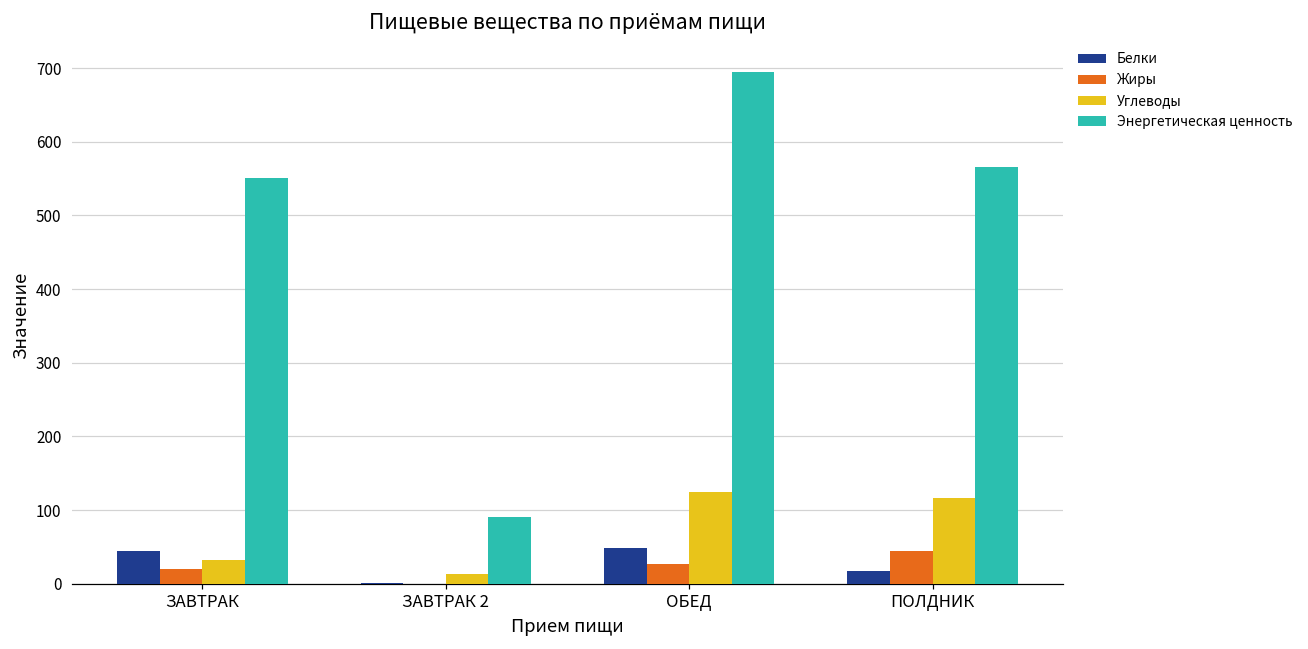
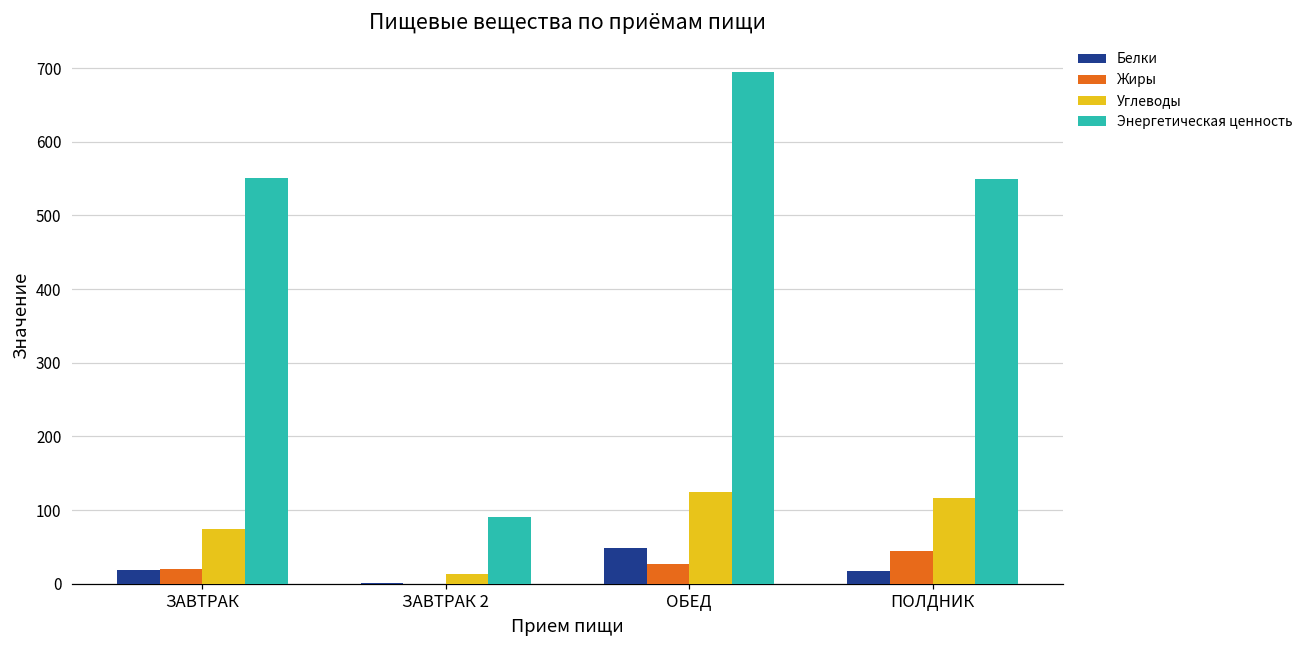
  {
    "Белки": {
-     "ЗАВТРАК": 40,
+     "ЗАВТРАК": 20,
      "ОБЕД": 50,
      "ПОЛДНИК": 20
    },
    "Жиры": {
      "ЗАВТРАК": 20,
      "ОБЕД": 30,
      "ПОЛДНИК": 40
    },
    "Углеводы": {
-     "ЗАВТРАК": 30,
+     "ЗАВТРАК": 70,
      "ЗАВТРАК 2": 10,
      "ОБЕД": 130,
      "ПОЛДНИК": 120
    },
    "Энергетическая ценность": {
      "ЗАВТРАК": 550,
      "ЗАВТРАК 2": 90,
      "ОБЕД": 690,
-     "ПОЛДНИК": 570
+     "ПОЛДНИК": 550
    }
  }
